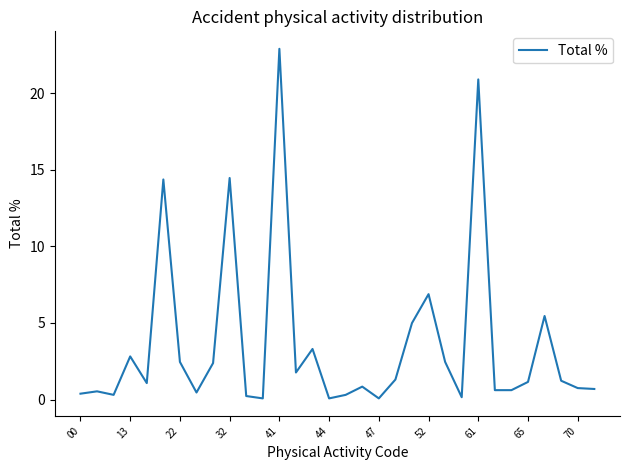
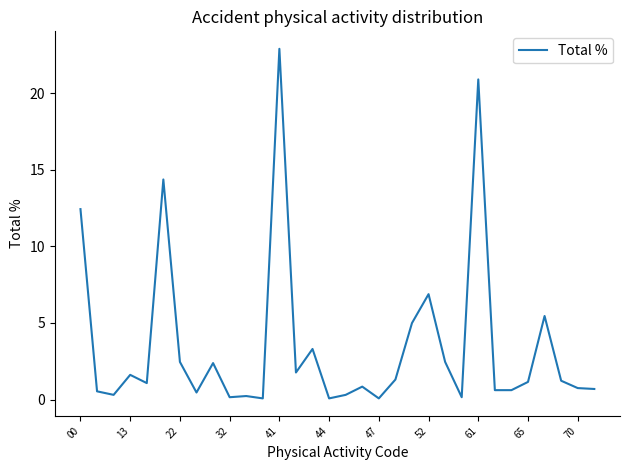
  {
-   "00": 0.4,
-   "13": 2.8,
+   "00": 12.4,
+   "13": 1.6,
    "22": 2.5,
-   "32": 14.5,
+   "32": 0.2,
    "41": 22.9,
    "44": 0.1,
    "47": 0.1,
    "52": 6.9,
    "61": 20.9,
    "65": 1.2,
    "70": 0.7
  }
